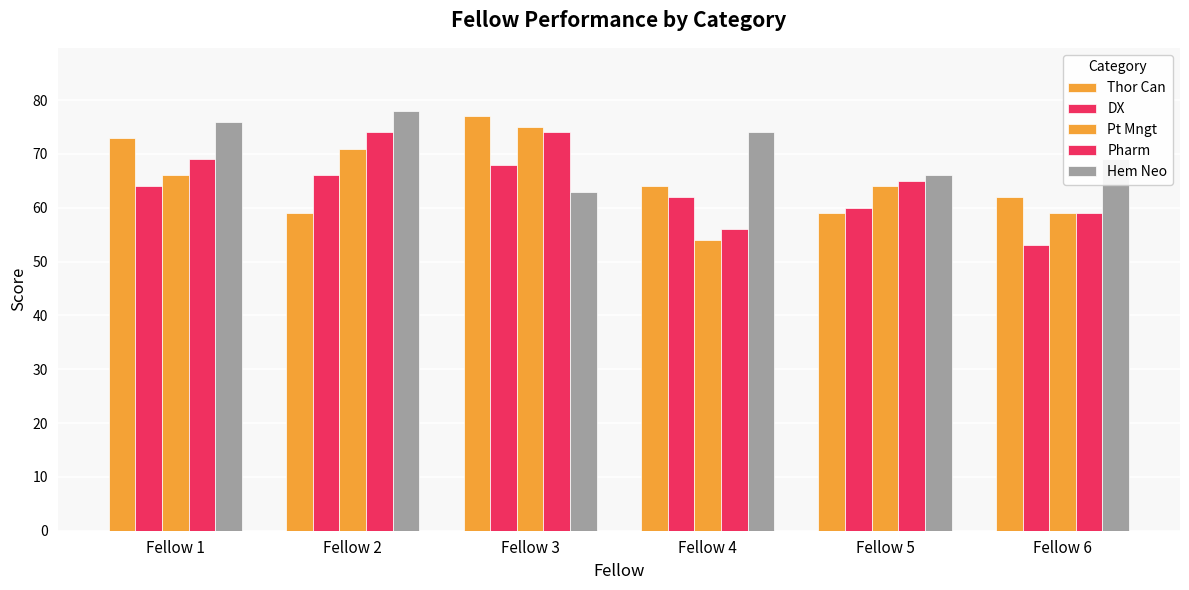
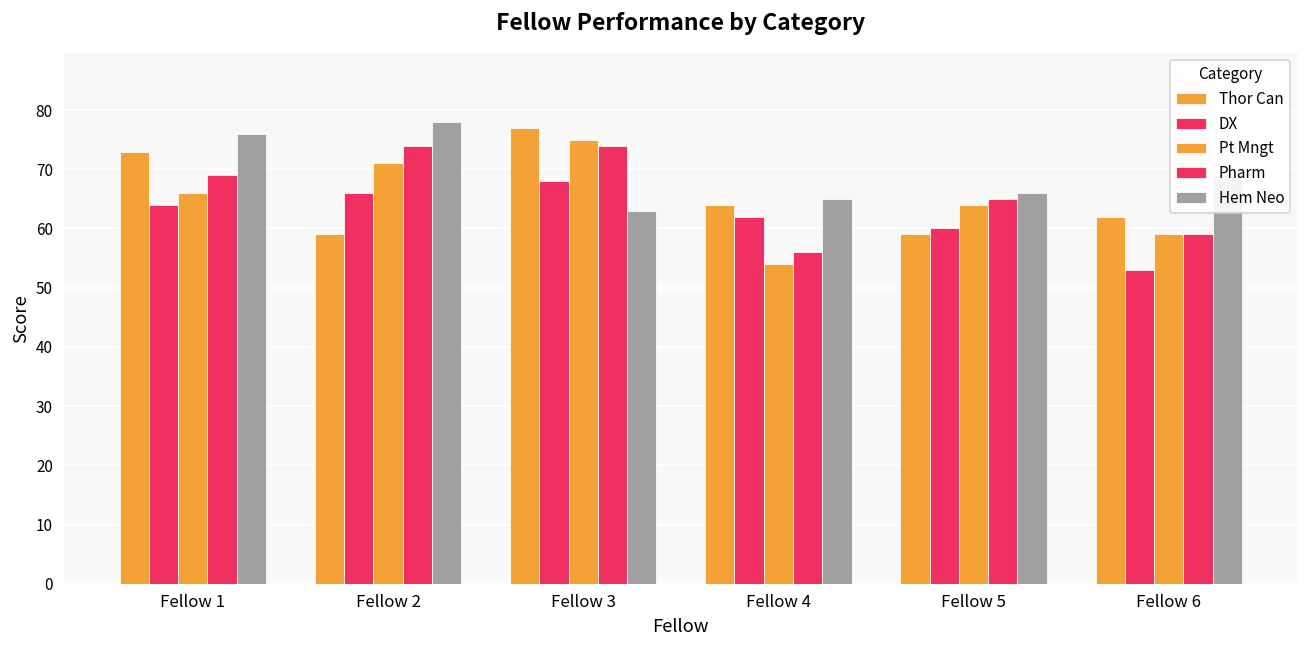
  {
    "Hem Neo": {
      "Fellow 1": 76,
      "Fellow 2": 78,
      "Fellow 3": 63,
-     "Fellow 4": 74,
+     "Fellow 4": 65,
      "Fellow 5": 66
    }
  }
